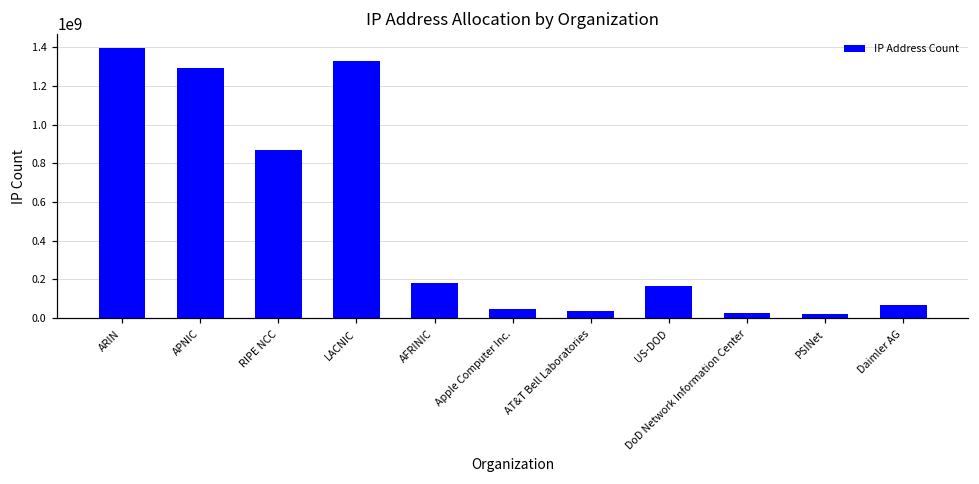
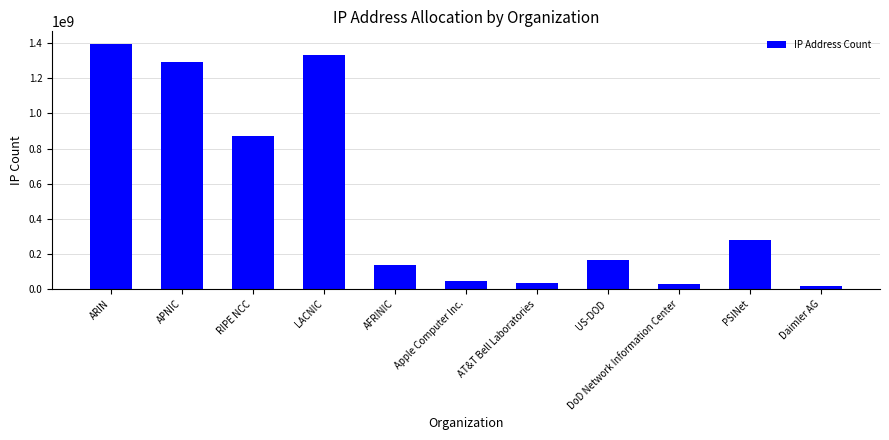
  {
    "ARIN": 1400000000,
    "APNIC": 1290000000,
    "RIPE NCC": 870000000,
    "LACNIC": 1330000000,
-   "AFRINIC": 180000000,
+   "AFRINIC": 140000000,
    "Apple Computer Inc.": 50000000,
    "AT&T Bell Laboratories": 30000000,
    "US-DOD": 170000000,
    "DoD Network Information Center": 30000000,
-   "PSINet": 20000000,
-   "Daimler AG": 70000000
+   "PSINet": 280000000,
+   "Daimler AG": 20000000
  }
